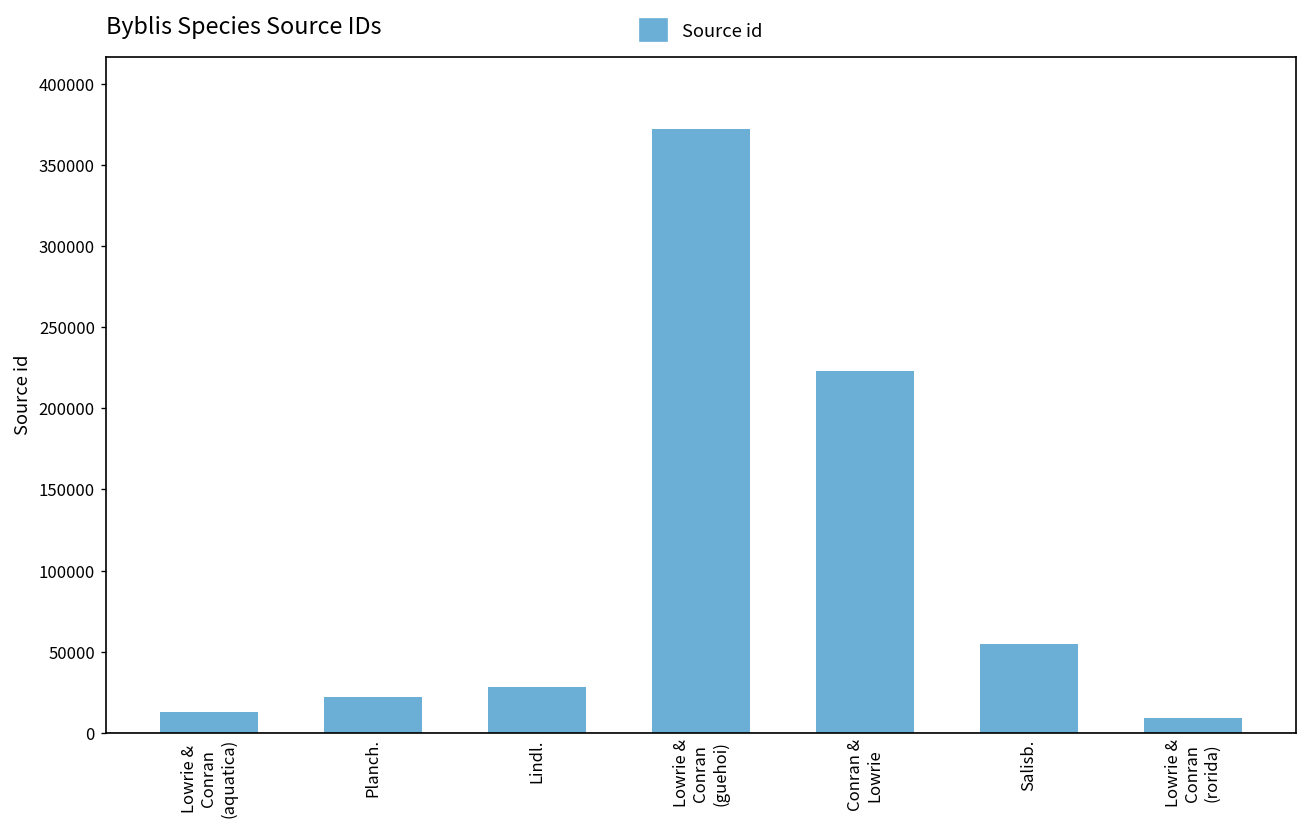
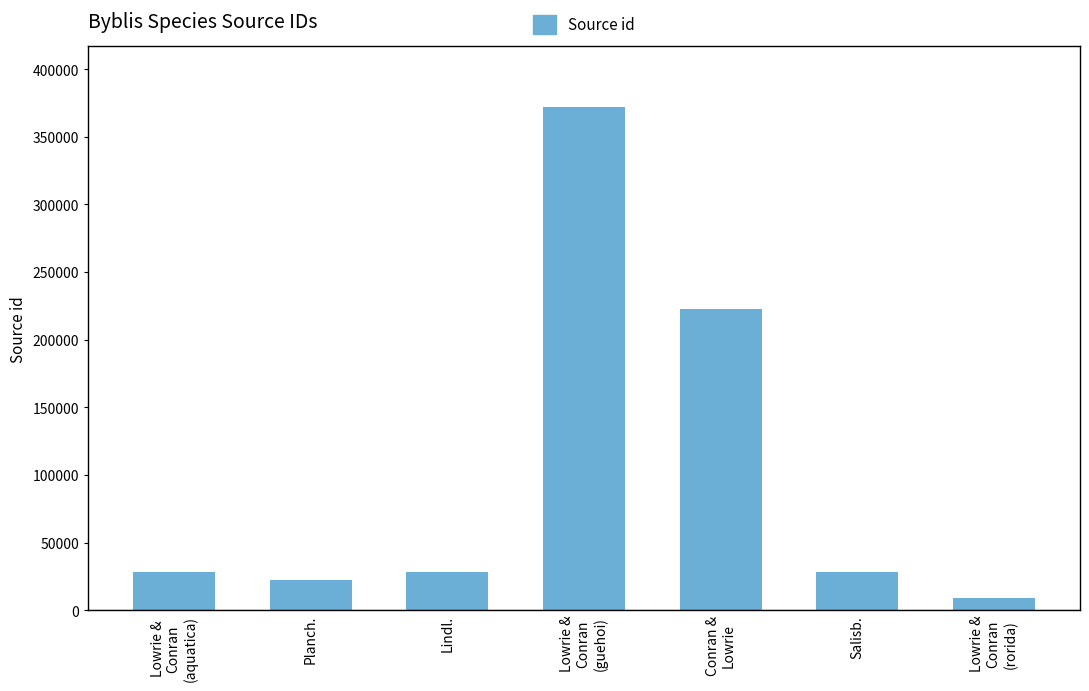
  {
-   "Lowrie & Conran (aquatica)": 13000,
+   "Lowrie & Conran (aquatica)": 28000,
    "Planch.": 22000,
    "Lindl.": 28000,
    "Lowrie & Conran (guehoi)": 372000,
    "Conran & Lowrie": 223000,
-   "Salisb.": 55000,
+   "Salisb.": 28000,
    "Lowrie & Conran (rorida)": 9000
  }
